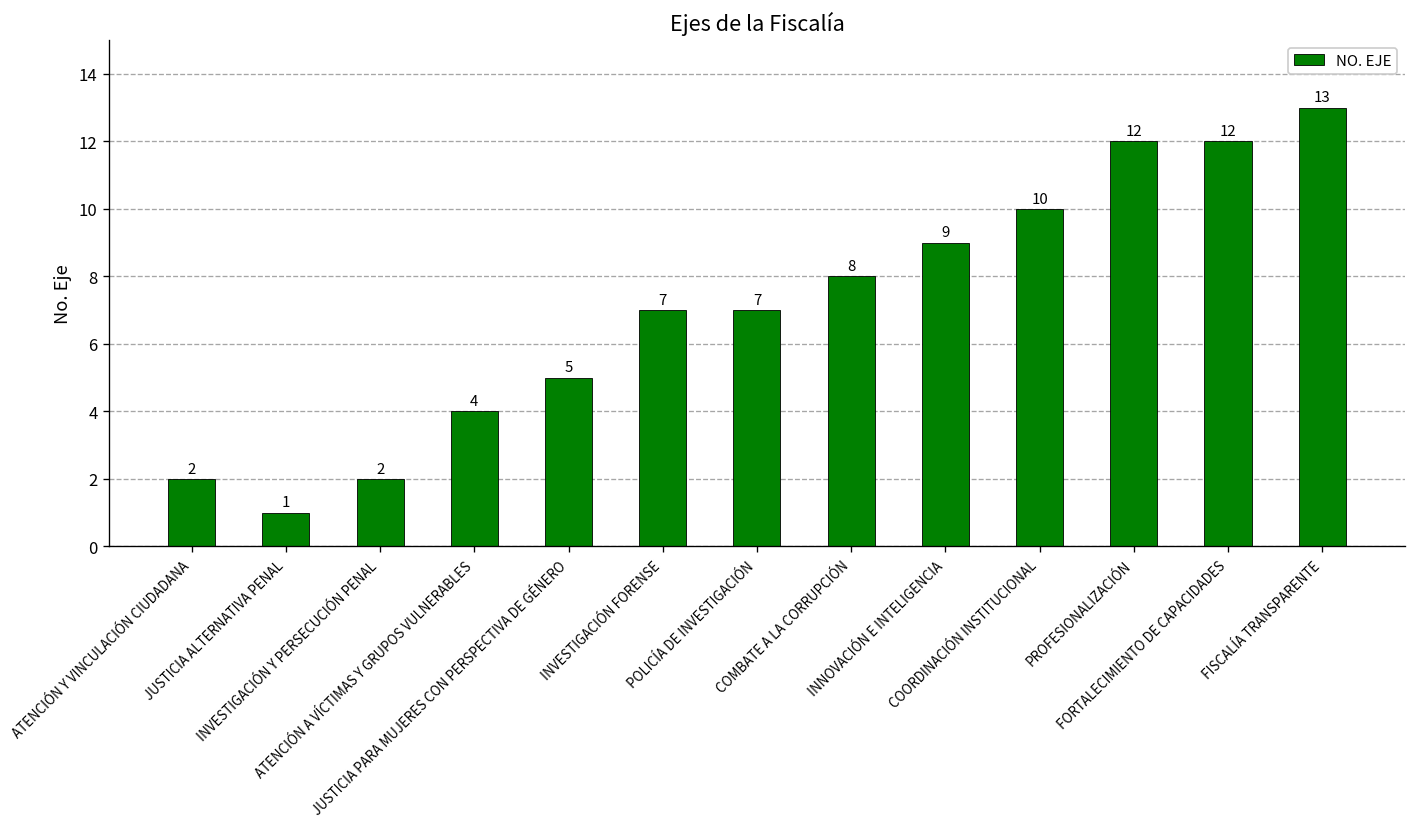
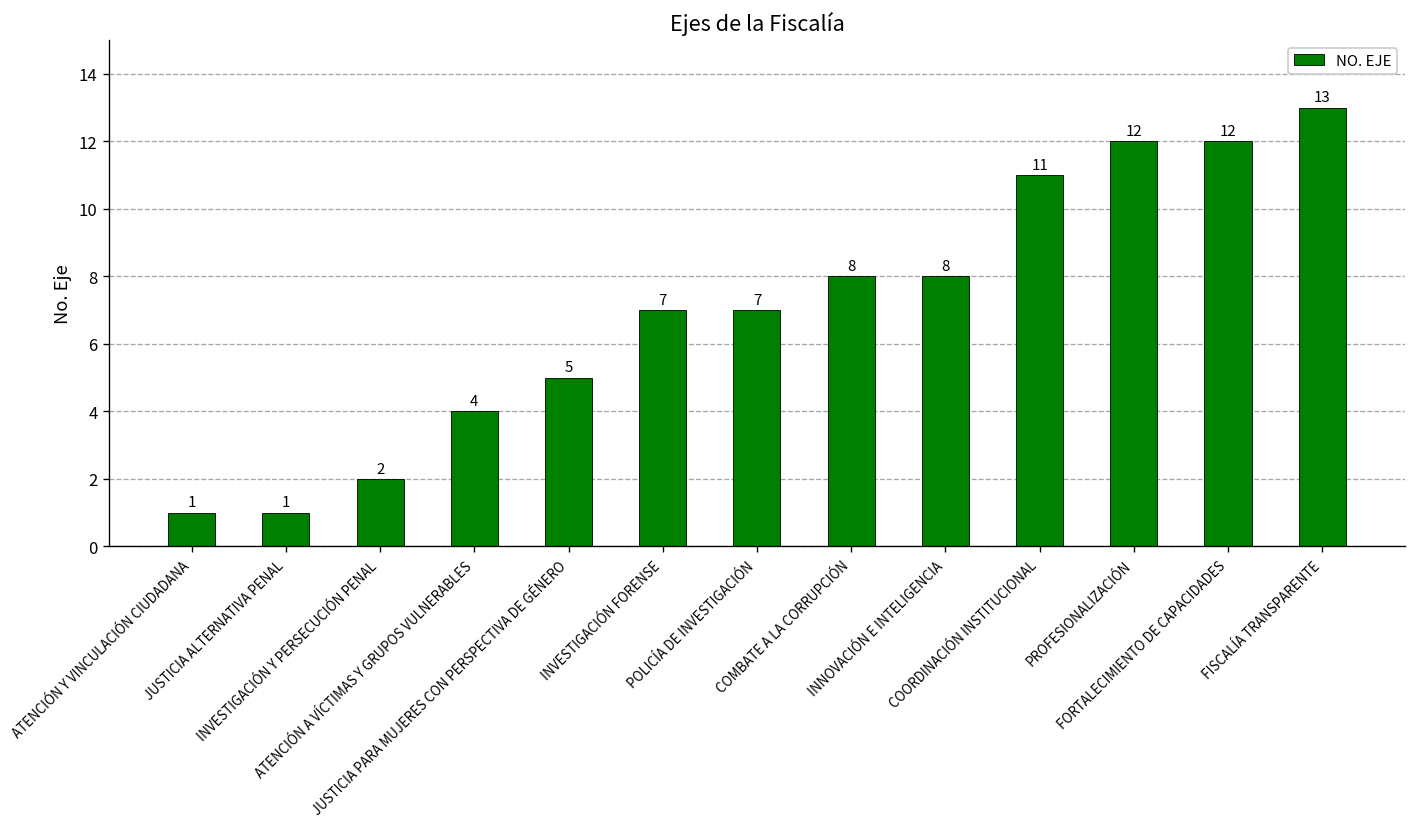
  {
-   "ATENCIÓN Y VINCULACIÓN CIUDADANA": 2,
+   "ATENCIÓN Y VINCULACIÓN CIUDADANA": 1,
    "JUSTICIA ALTERNATIVA PENAL": 1,
    "INVESTIGACIÓN Y PERSECUCIÓN PENAL": 2,
    "ATENCIÓN A VÍCTIMAS Y GRUPOS VULNERABLES": 4,
    "JUSTICIA PARA MUJERES CON PERSPECTIVA DE GÉNERO": 5,
    "INVESTIGACIÓN FORENSE": 7,
    "POLICÍA DE INVESTIGACIÓN": 7,
    "COMBATE A LA CORRUPCIÓN": 8,
-   "INNOVACIÓN E INTELIGENCIA": 9,
-   "COORDINACIÓN INSTITUCIONAL": 10,
+   "INNOVACIÓN E INTELIGENCIA": 8,
+   "COORDINACIÓN INSTITUCIONAL": 11,
    "PROFESIONALIZACIÓN": 12,
    "FORTALECIMIENTO DE CAPACIDADES": 12,
    "FISCALÍA TRANSPARENTE": 13
  }
